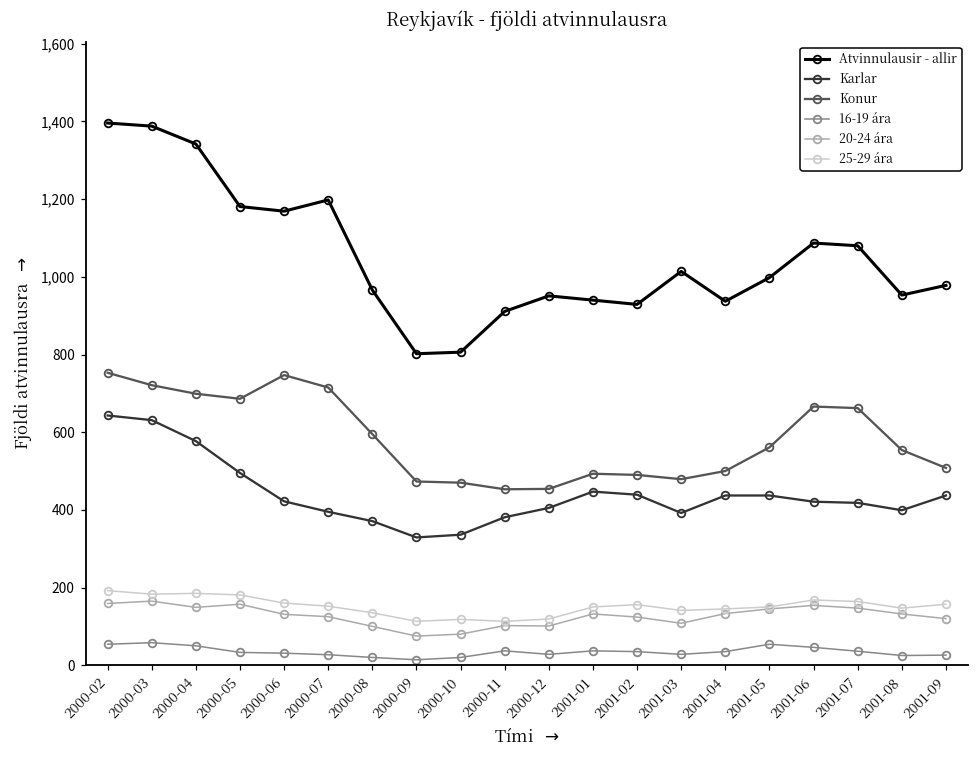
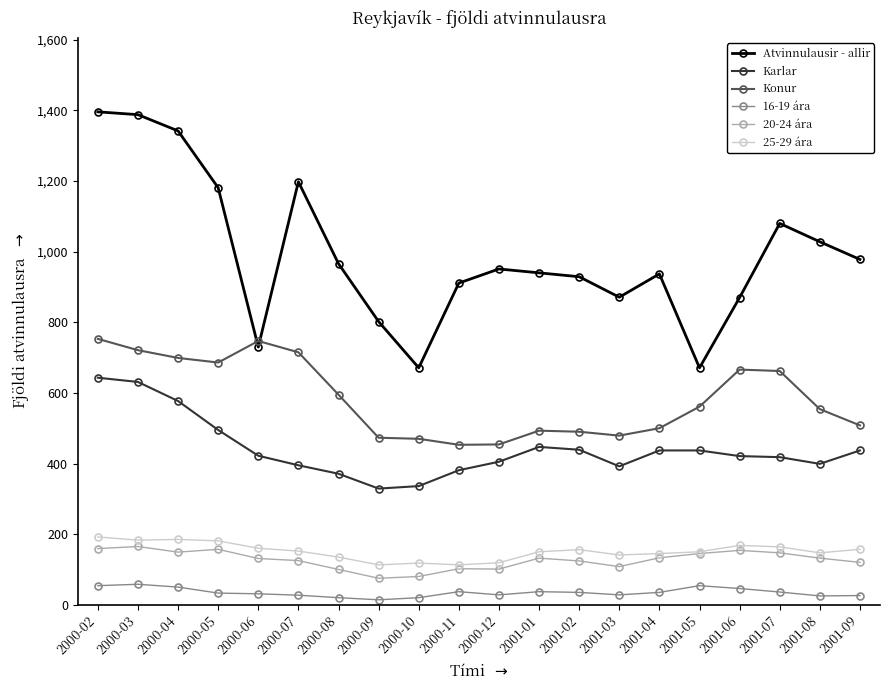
  {
    "Atvinnulausir - allir": {
      "2000-02": "1,400",
      "2000-03": "1,390",
      "2000-04": "1,340",
      "2000-05": "1,180",
-     "2000-06": "1,170",
+     "2000-06": "730",
      "2000-07": "1,200",
      "2000-08": "970",
      "2000-09": "800",
-     "2000-10": "810",
+     "2000-10": "670",
      "2000-11": "910",
      "2000-12": "950",
      "2001-01": "940",
      "2001-02": "930",
-     "2001-03": "1,010",
+     "2001-03": "870",
      "2001-04": "940",
-     "2001-05": "1,000",
-     "2001-06": "1,090",
+     "2001-05": "670",
+     "2001-06": "870",
      "2001-07": "1,080",
-     "2001-08": "950",
+     "2001-08": "1,030",
      "2001-09": "980"
    }
  }
